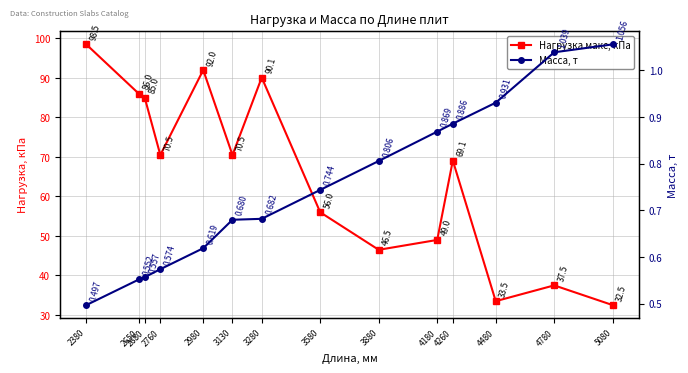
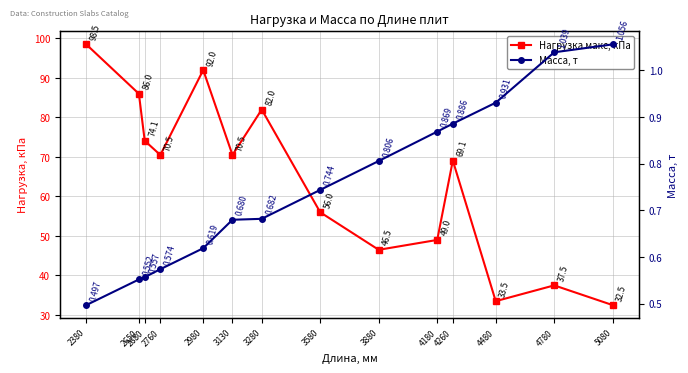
  {
    "Нагрузка макс, кПа": {
      "2380": 98.5,
-     "2680": 85.0,
+     "2680": 74.1,
      "2760": 70.5,
      "2980": 92.0,
      "3130": 70.5,
-     "3280": 90.1,
+     "3280": 82.0,
      "3580": 56.0,
      "3880": 46.5,
      "4180": 49.0,
      "4260": 69.1,
      "4480": 33.5,
      "4780": 37.5,
      "5080": 32.5
    },
    "Масса, т": {
      "2380": 0.497,
      "2760": 0.574,
      "2980": 0.619,
      "3130": 0.680,
      "3280": 0.682,
      "3580": 0.744,
      "3880": 0.806,
      "4260": 0.886,
      "4480": 0.931
    }
  }
